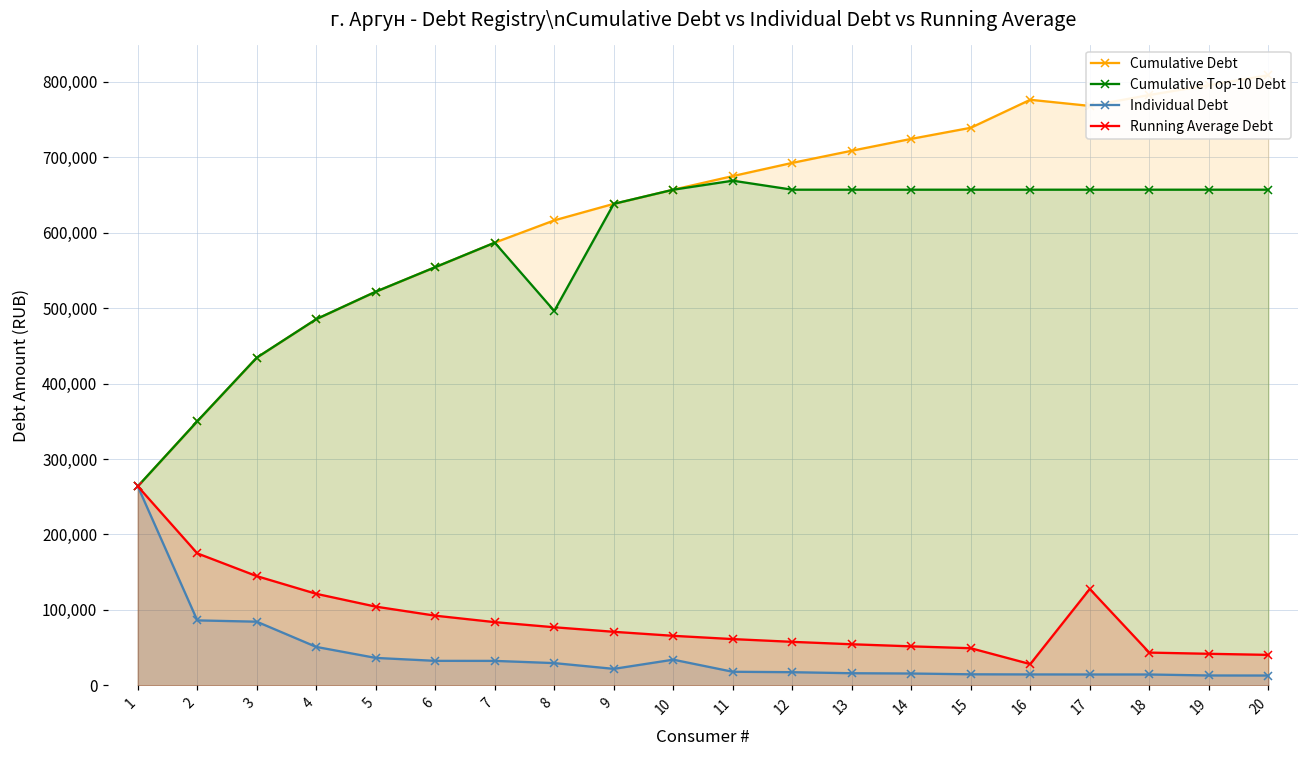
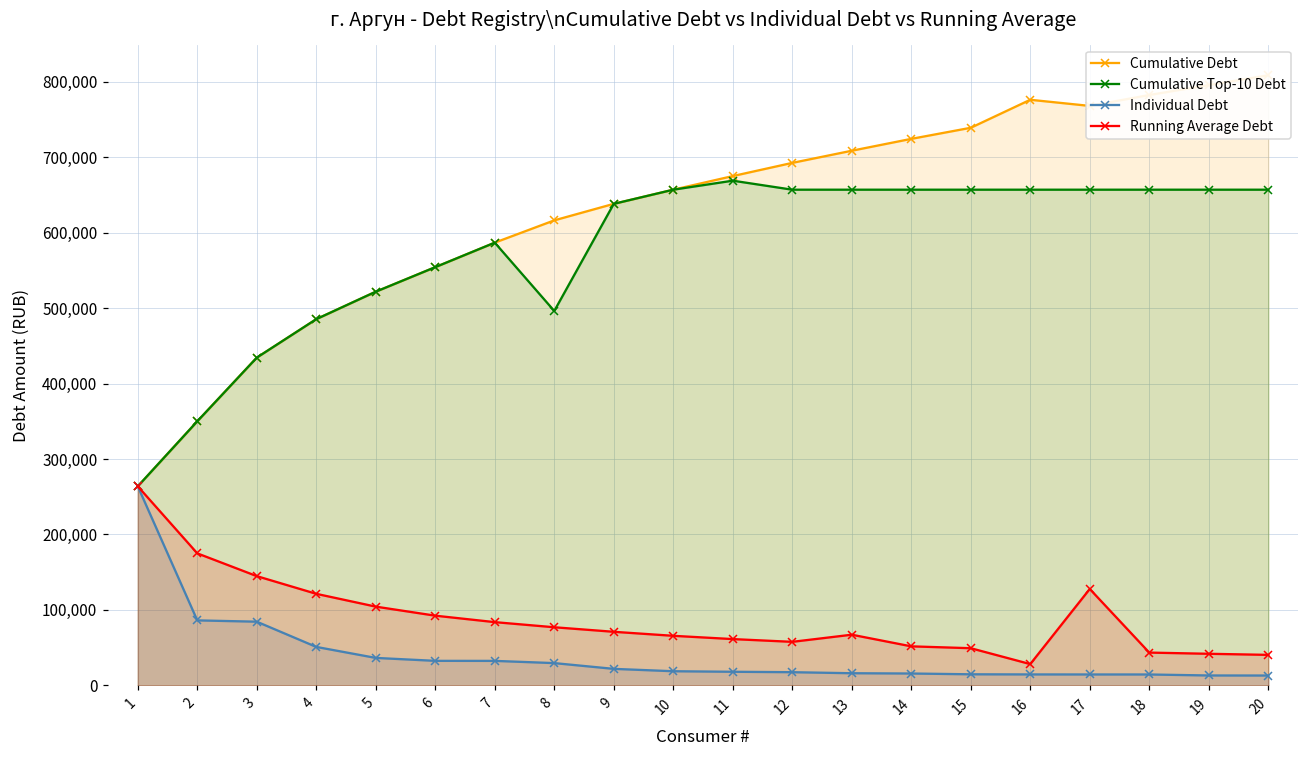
  {
    "Cumulative Debt": {
      "8": "620,000",
      "11": "680,000",
      "12": "690,000",
      "13": "710,000",
      "14": "720,000",
      "15": "740,000",
      "16": "780,000"
    },
    "Cumulative Top-10 Debt": {
      "8": "500,000",
      "11": "670,000",
      "12": "660,000",
      "13": "660,000",
      "14": "660,000",
      "15": "660,000",
      "16": "660,000",
      "17": "660,000",
      "18": "660,000",
      "19": "660,000",
      "20": "660,000"
    },
    "Individual Debt": {
      "2": "90,000",
      "3": "80,000",
      "4": "50,000",
      "5": "40,000",
      "6": "30,000",
      "7": "30,000",
      "8": "30,000",
      "9": "20,000",
-     "10": "30,000",
+     "10": "20,000",
      "11": "20,000",
      "12": "20,000",
      "13": "20,000",
      "14": "20,000",
      "15": "10,000",
      "16": "10,000",
      "17": "10,000",
      "18": "10,000",
      "19": "10,000",
      "20": "10,000"
    },
    "Running Average Debt": {
      "2": "180,000",
      "3": "140,000",
      "4": "120,000",
      "5": "100,000",
      "6": "90,000",
      "7": "80,000",
      "8": "80,000",
      "9": "70,000",
      "10": "70,000",
      "11": "60,000",
      "12": "60,000",
-     "13": "50,000",
+     "13": "70,000",
      "14": "50,000",
      "15": "50,000",
      "16": "30,000",
      "17": "130,000",
      "18": "40,000",
      "19": "40,000",
      "20": "40,000"
    }
  }
